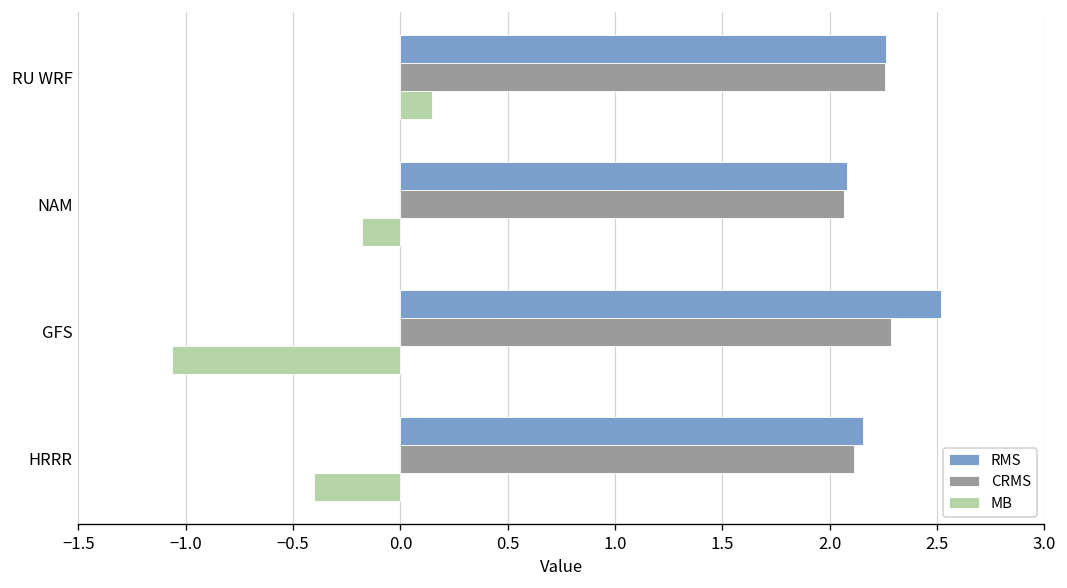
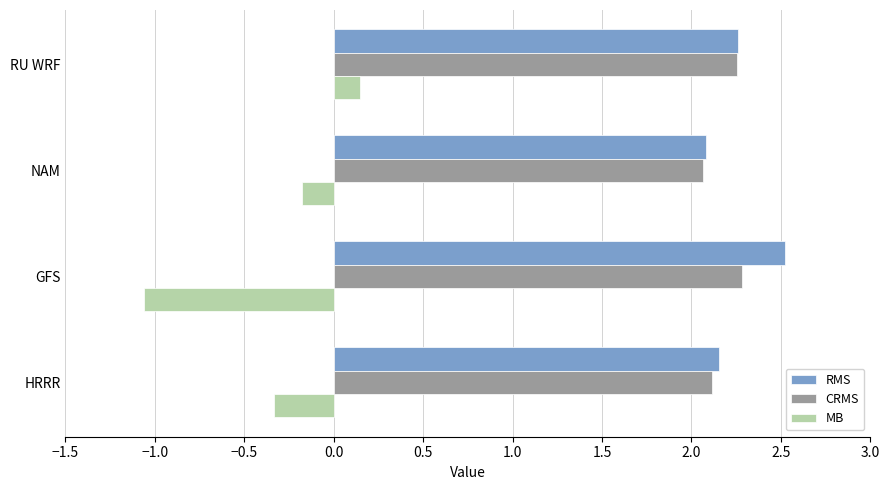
  {
    "MB": {
      "RU WRF": 0.15,
      "NAM": -0.18,
      "GFS": -1.06,
-     "HRRR": -0.40
+     "HRRR": -0.33
    }
  }
